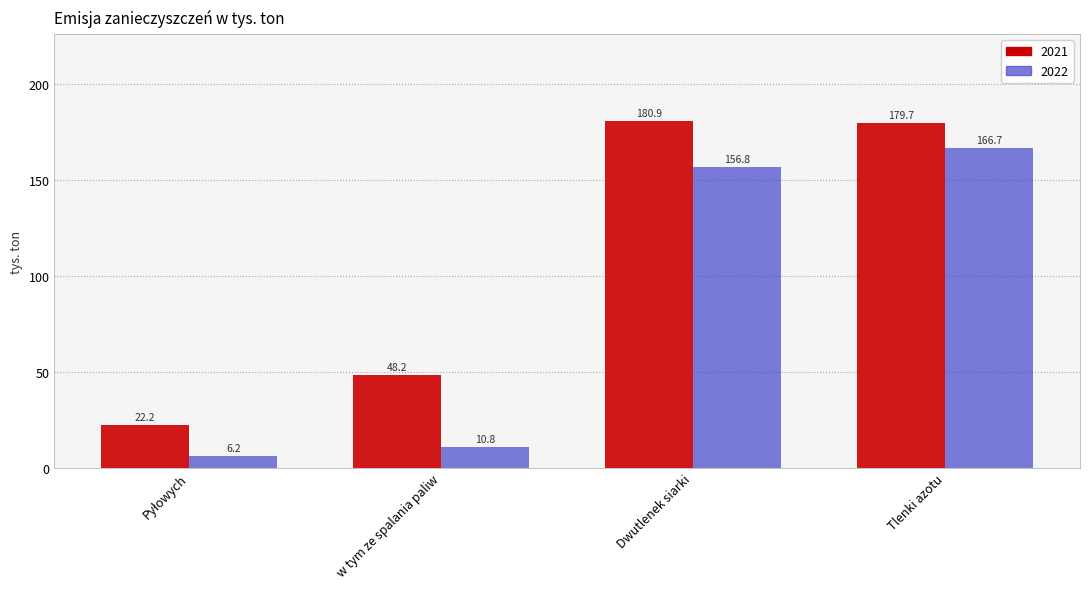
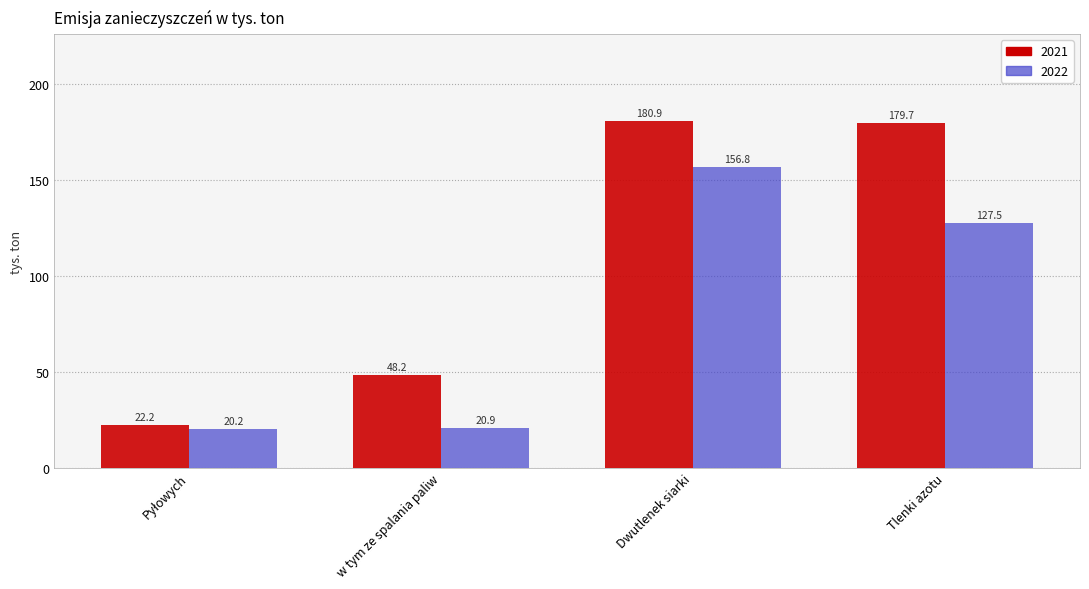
  {
    "2021": {
      "Pyłowych": 22.2,
      "w tym ze spalania paliw": 48.2,
      "Dwutlenek siarki": 180.9,
      "Tlenki azotu": 179.7
    },
    "2022": {
-     "Pyłowych": 6.2,
-     "w tym ze spalania paliw": 10.8,
+     "Pyłowych": 20.2,
+     "w tym ze spalania paliw": 20.9,
      "Dwutlenek siarki": 156.8,
-     "Tlenki azotu": 166.7
+     "Tlenki azotu": 127.5
    }
  }
